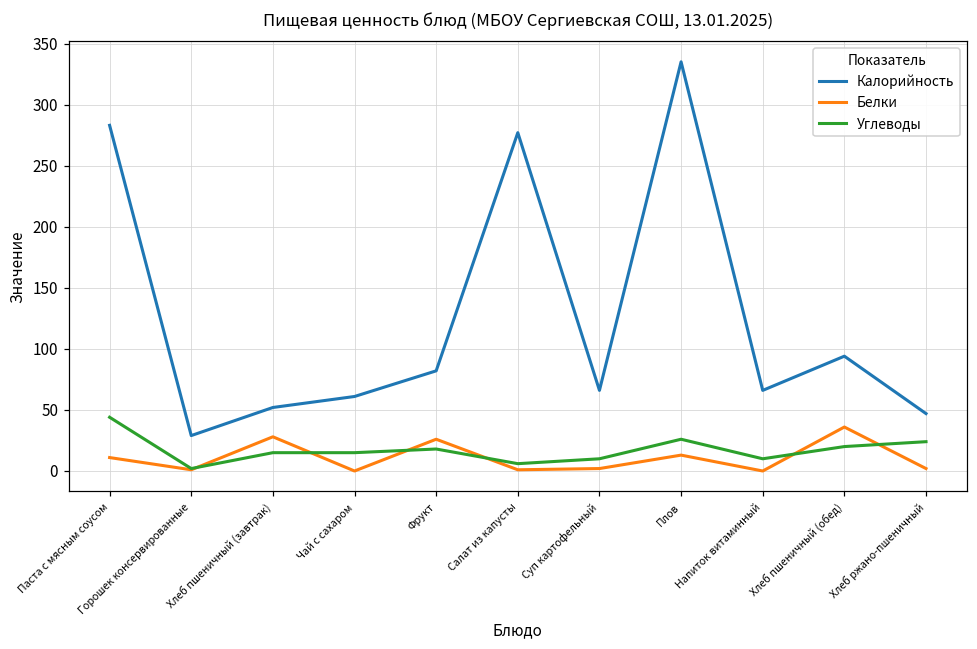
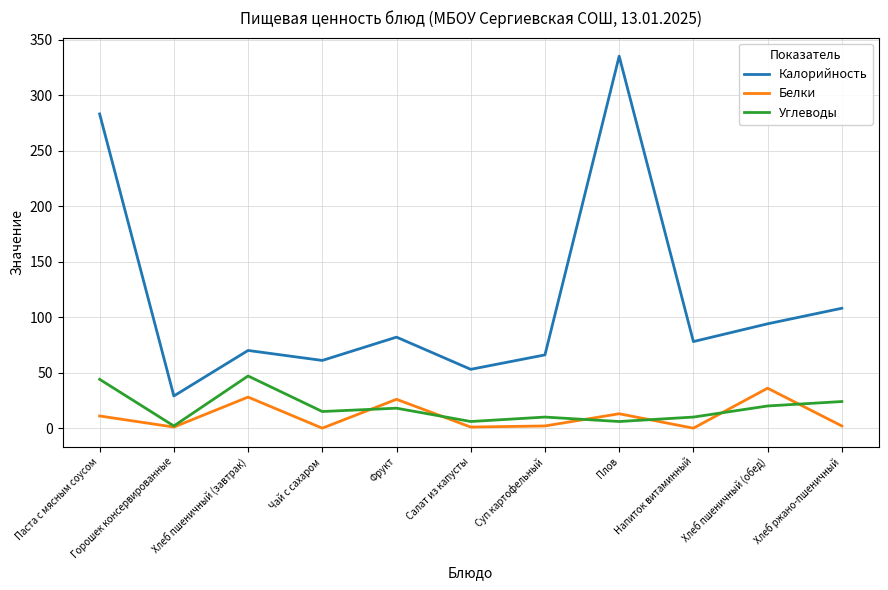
  {
    "Калорийность": {
      "Паста с мясным соусом": 283,
      "Горошек консервированные": 29,
-     "Хлеб пшеничный (завтрак)": 52,
+     "Хлеб пшеничный (завтрак)": 70,
      "Чай с сахаром": 61,
      "Фрукт": 82,
-     "Салат из капусты": 277,
+     "Салат из капусты": 53,
      "Суп картофельный": 66,
      "Плов": 335,
-     "Напиток витаминный": 66,
+     "Напиток витаминный": 78,
      "Хлеб пшеничный (обед)": 94,
-     "Хлеб ржано-пшеничный": 47
+     "Хлеб ржано-пшеничный": 108
    },
    "Белки": {
      "Паста с мясным соусом": 11,
      "Хлеб пшеничный (завтрак)": 28,
      "Чай с сахаром": 0,
      "Фрукт": 26,
      "Салат из капусты": 1,
      "Суп картофельный": 2,
      "Плов": 13,
      "Напиток витаминный": 0,
      "Хлеб пшеничный (обед)": 36,
      "Хлеб ржано-пшеничный": 2
    },
    "Углеводы": {
      "Паста с мясным соусом": 44,
-     "Хлеб пшеничный (завтрак)": 15,
+     "Хлеб пшеничный (завтрак)": 47,
      "Чай с сахаром": 15,
      "Фрукт": 18,
      "Салат из капусты": 6,
      "Суп картофельный": 10,
-     "Плов": 26,
+     "Плов": 6,
      "Напиток витаминный": 10,
      "Хлеб пшеничный (обед)": 20,
      "Хлеб ржано-пшеничный": 24
    }
  }
